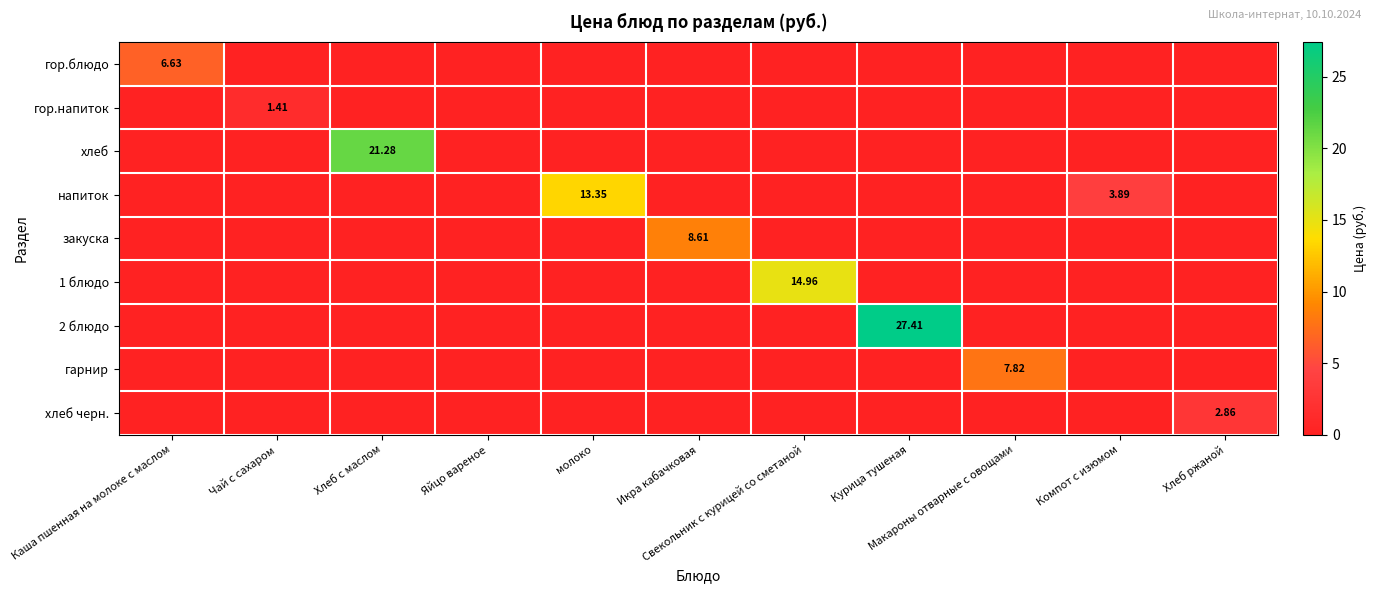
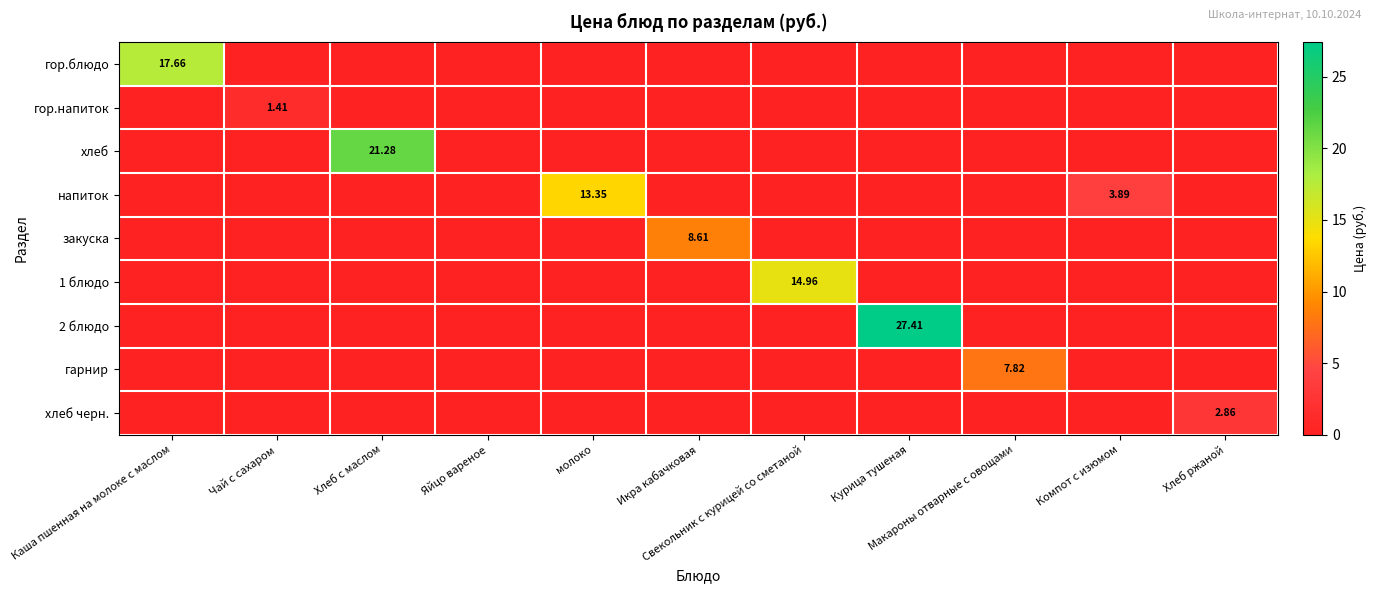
  {
    "гор.блюдо": {
-     "Каша пшенная на молоке с маслом": 6.63
+     "Каша пшенная на молоке с маслом": 17.66
    },
    "гор.напиток": {
      "Чай с сахаром": 1.41
    },
    "хлеб": {
      "Хлеб с маслом": 21.28
    },
    "напиток": {
      "молоко": 13.35,
      "Компот с изюмом": 3.89
    },
    "закуска": {
      "Икра кабачковая": 8.61
    },
    "1 блюдо": {
      "Свекольник с курицей со сметаной": 14.96
    },
    "2 блюдо": {
      "Курица тушеная": 27.41
    },
    "гарнир": {
      "Макароны отварные с овощами": 7.82
    },
    "хлеб черн.": {
      "Хлеб ржаной": 2.86
    }
  }
